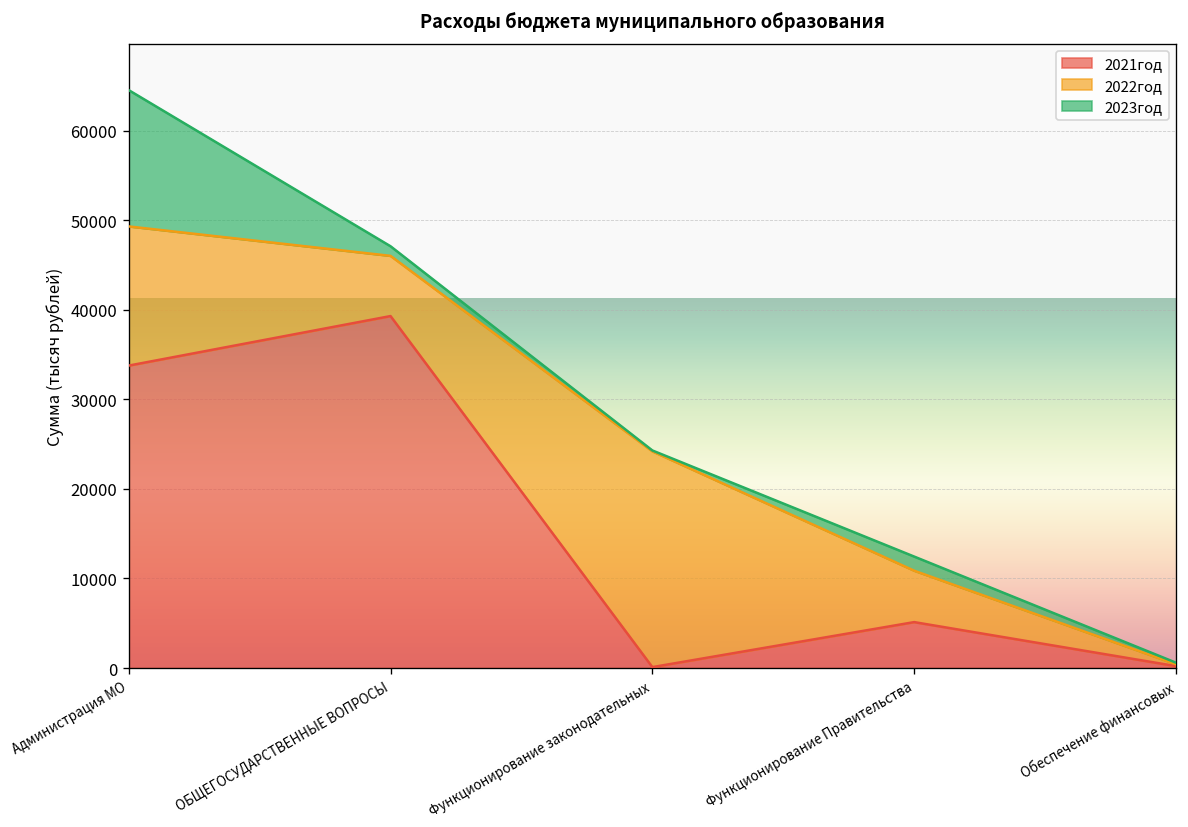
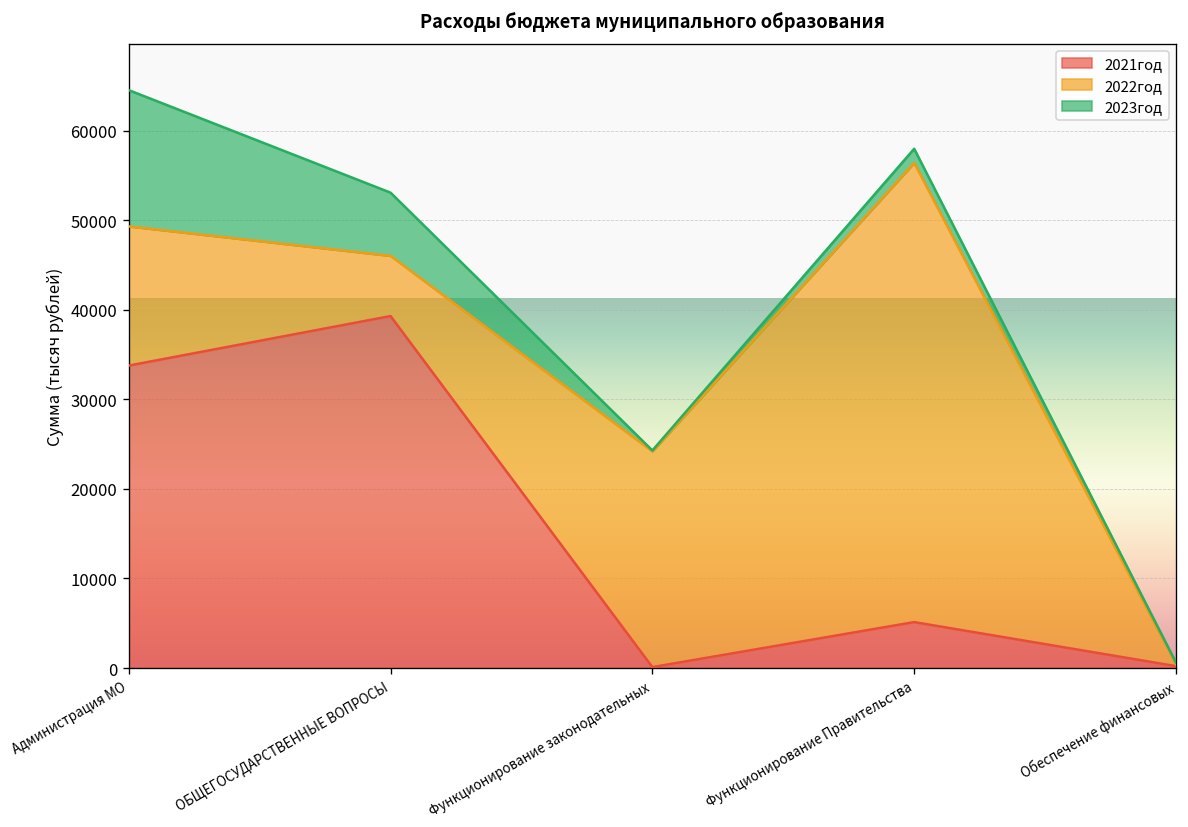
  {
    "2021год": {
      "Администрация МО": 34000,
      "ОБЩЕГОСУДАРСТВЕННЫЕ ВОПРОСЫ": 39000,
      "Функционирование законодательных": 0,
      "Функционирование Правительства": 5000
    },
    "2022год": {
      "Администрация МО": 16000,
      "ОБЩЕГОСУДАРСТВЕННЫЕ ВОПРОСЫ": 7000,
-     "Функционирование Правительства": 6000
+     "Функционирование Правительства": 51000
    },
    "2023год": {
      "Администрация МО": 15000,
-     "ОБЩЕГОСУДАРСТВЕННЫЕ ВОПРОСЫ": 1000,
+     "ОБЩЕГОСУДАРСТВЕННЫЕ ВОПРОСЫ": 7000,
      "Функционирование Правительства": 2000
    }
  }
